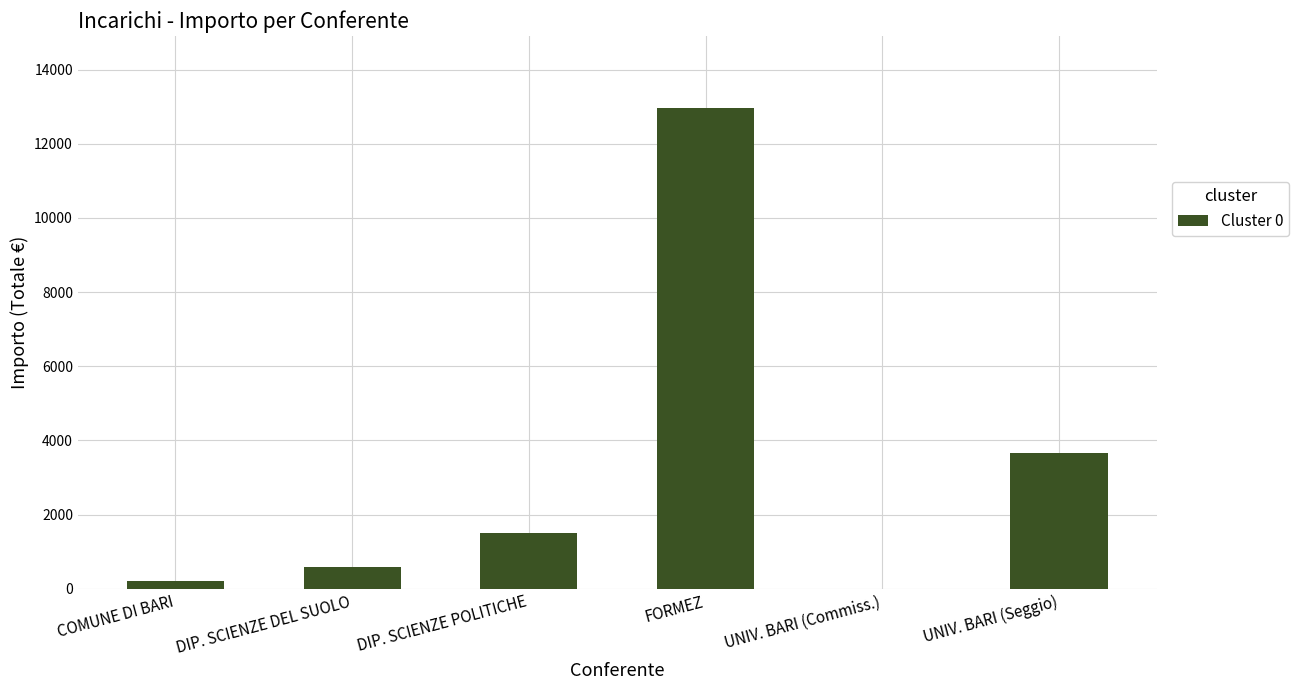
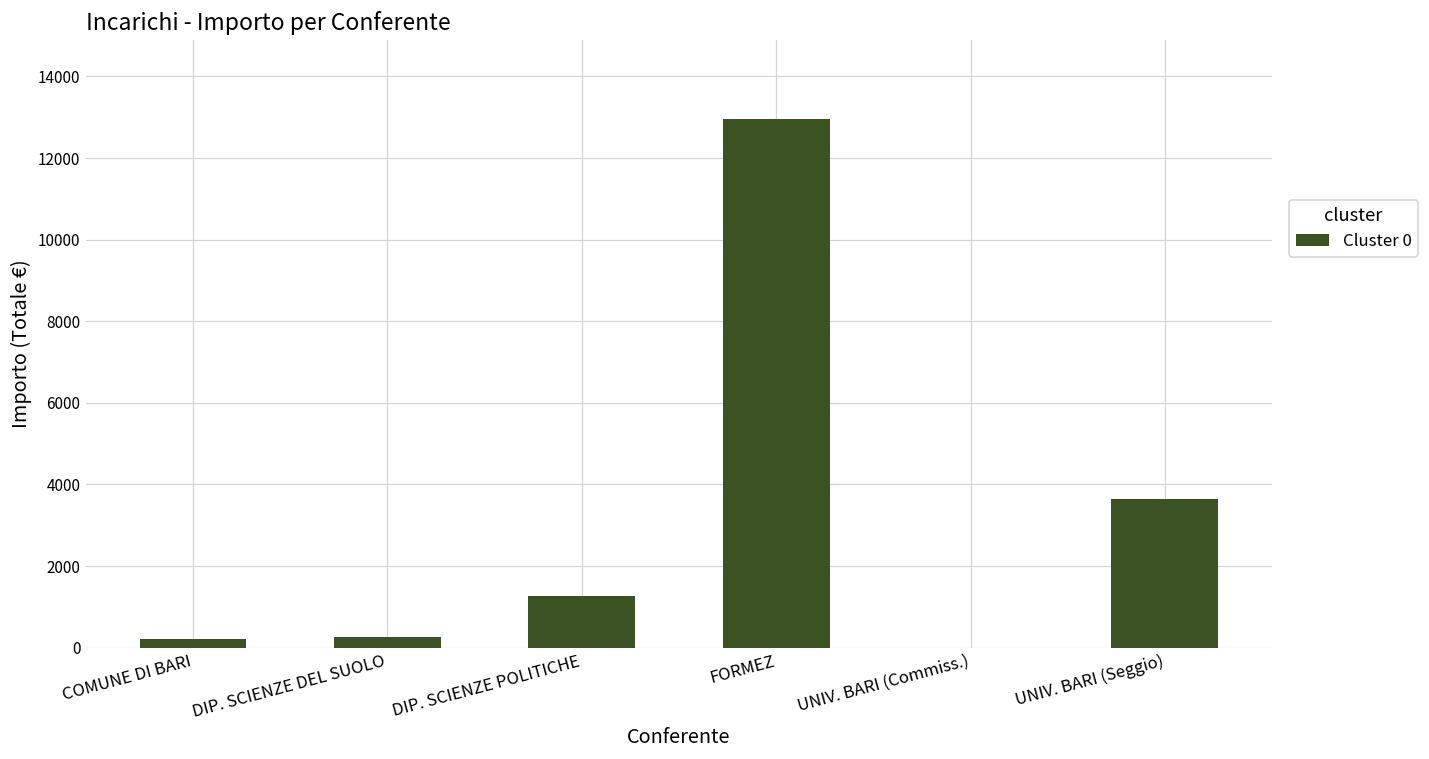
  {
    "COMUNE DI BARI": 200,
-   "DIP. SCIENZE DEL SUOLO": 600,
-   "DIP. SCIENZE POLITICHE": 1500,
+   "DIP. SCIENZE DEL SUOLO": 300,
+   "DIP. SCIENZE POLITICHE": 1300,
    "FORMEZ": 13000,
    "UNIV. BARI (Commiss.)": 0,
    "UNIV. BARI (Seggio)": 3700
  }
